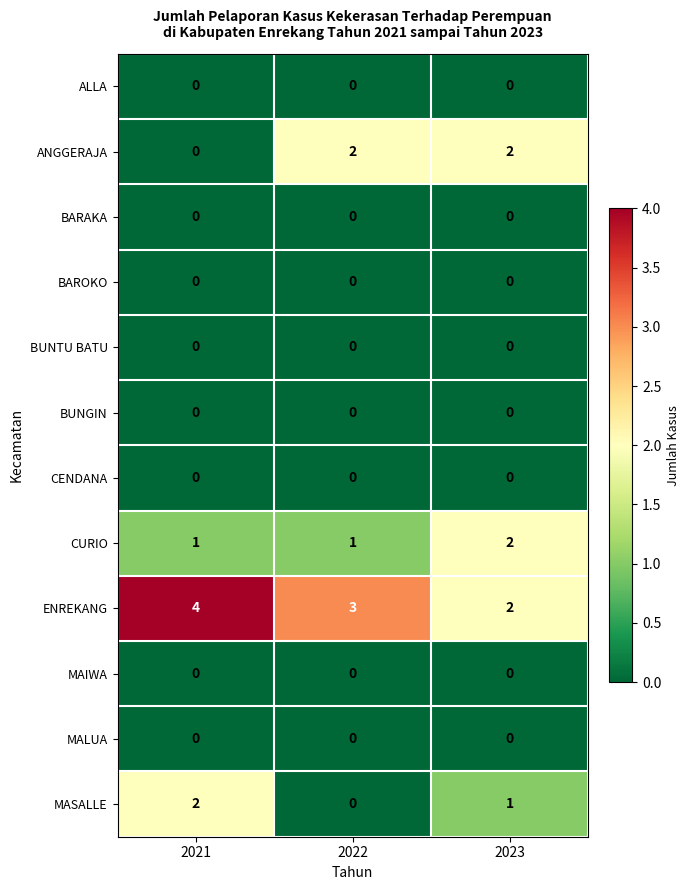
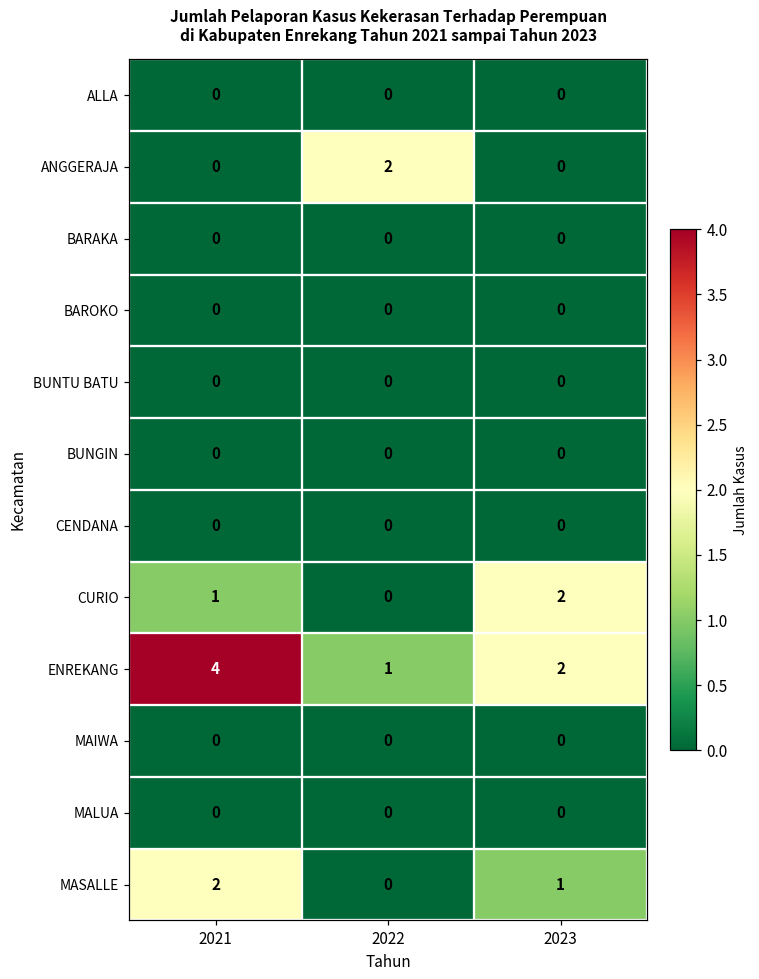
  {
    "ALLA": {
      "2021": 0,
      "2022": 0,
      "2023": 0
    },
    "ANGGERAJA": {
      "2021": 0,
      "2022": 2,
-     "2023": 2
+     "2023": 0
    },
    "BARAKA": {
      "2021": 0,
      "2022": 0,
      "2023": 0
    },
    "BAROKO": {
      "2021": 0,
      "2022": 0,
      "2023": 0
    },
    "BUNTU BATU": {
      "2021": 0,
      "2022": 0,
      "2023": 0
    },
    "BUNGIN": {
      "2021": 0,
      "2022": 0,
      "2023": 0
    },
    "CENDANA": {
      "2021": 0,
      "2022": 0,
      "2023": 0
    },
    "CURIO": {
      "2021": 1,
-     "2022": 1,
+     "2022": 0,
      "2023": 2
    },
    "ENREKANG": {
      "2021": 4,
-     "2022": 3,
+     "2022": 1,
      "2023": 2
    },
    "MAIWA": {
      "2021": 0,
      "2022": 0,
      "2023": 0
    },
    "MALUA": {
      "2021": 0,
      "2022": 0,
      "2023": 0
    },
    "MASALLE": {
      "2021": 2,
      "2022": 0,
      "2023": 1
    }
  }
